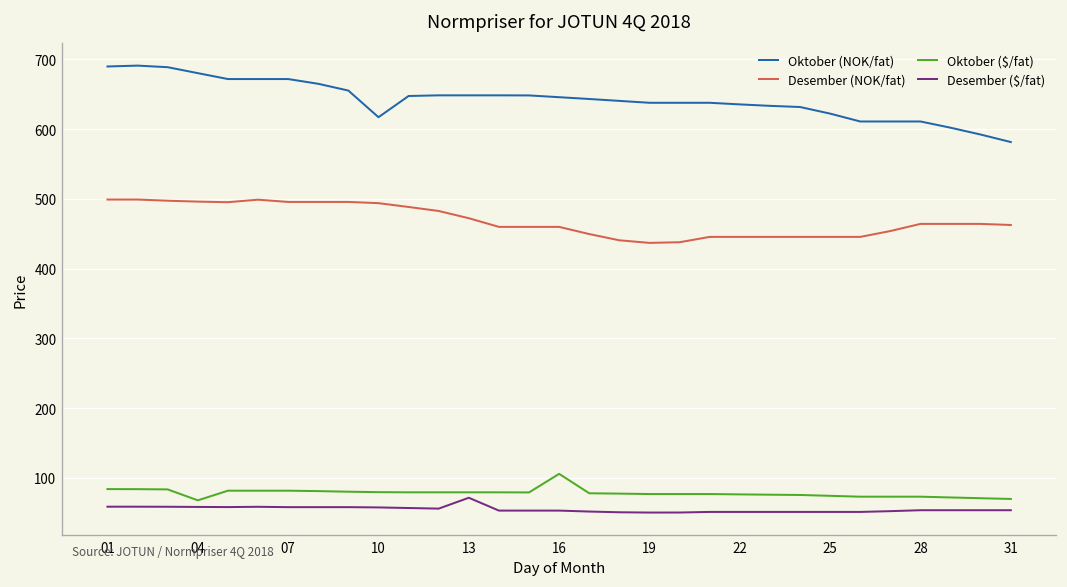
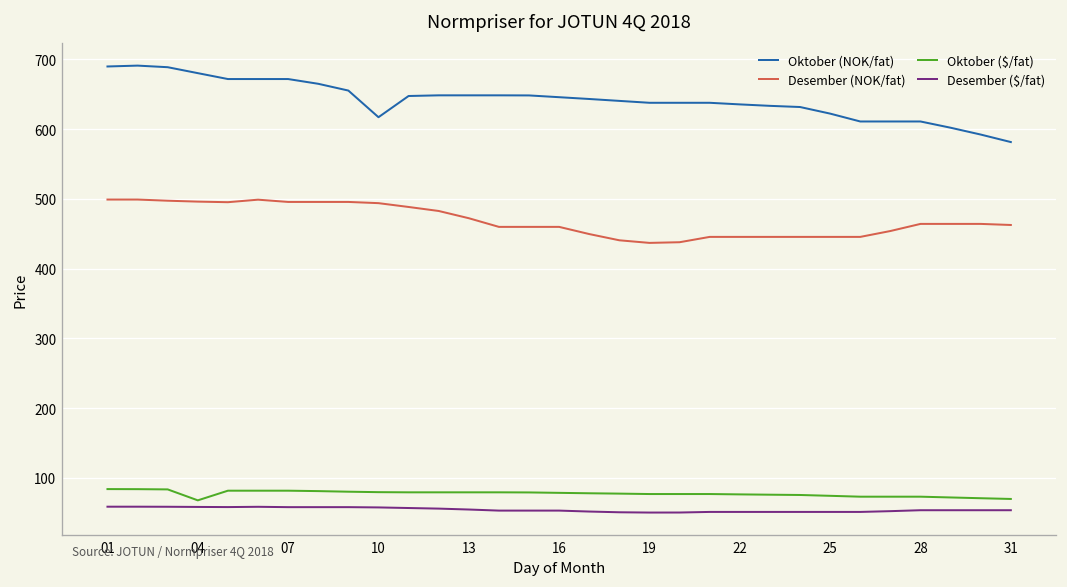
  {
    "Oktober (NOK/fat)": {
      "01": 690,
      "04": 680,
      "07": 670,
      "10": 620,
      "13": 650,
      "16": 650,
      "19": 640,
      "22": 640,
      "25": 620,
      "28": 610,
      "31": 580
    },
    "Desember (NOK/fat)": {
      "01": 500,
      "04": 500,
      "07": 500,
      "10": 490,
      "13": 470,
      "16": 460,
      "19": 440,
      "22": 450,
      "25": 450,
      "28": 460,
      "31": 460
    },
    "Oktober ($/fat)": {
      "01": 80,
      "04": 70,
      "07": 80,
      "10": 80,
      "13": 80,
-     "16": 110,
+     "16": 80,
      "19": 80,
      "22": 80,
      "25": 70,
      "28": 70,
      "31": 70
    },
    "Desember ($/fat)": {
      "01": 60,
      "04": 60,
      "07": 60,
      "10": 60,
-     "13": 70,
+     "13": 50,
      "16": 50,
      "19": 50,
      "22": 50,
      "25": 50,
      "28": 50,
      "31": 50
    }
  }
